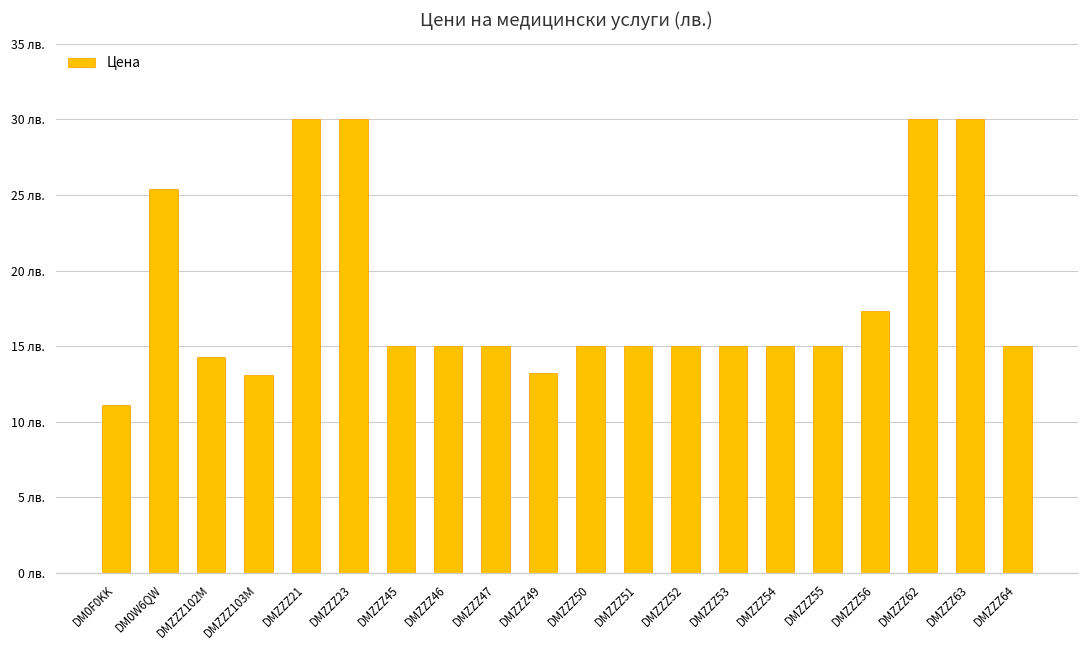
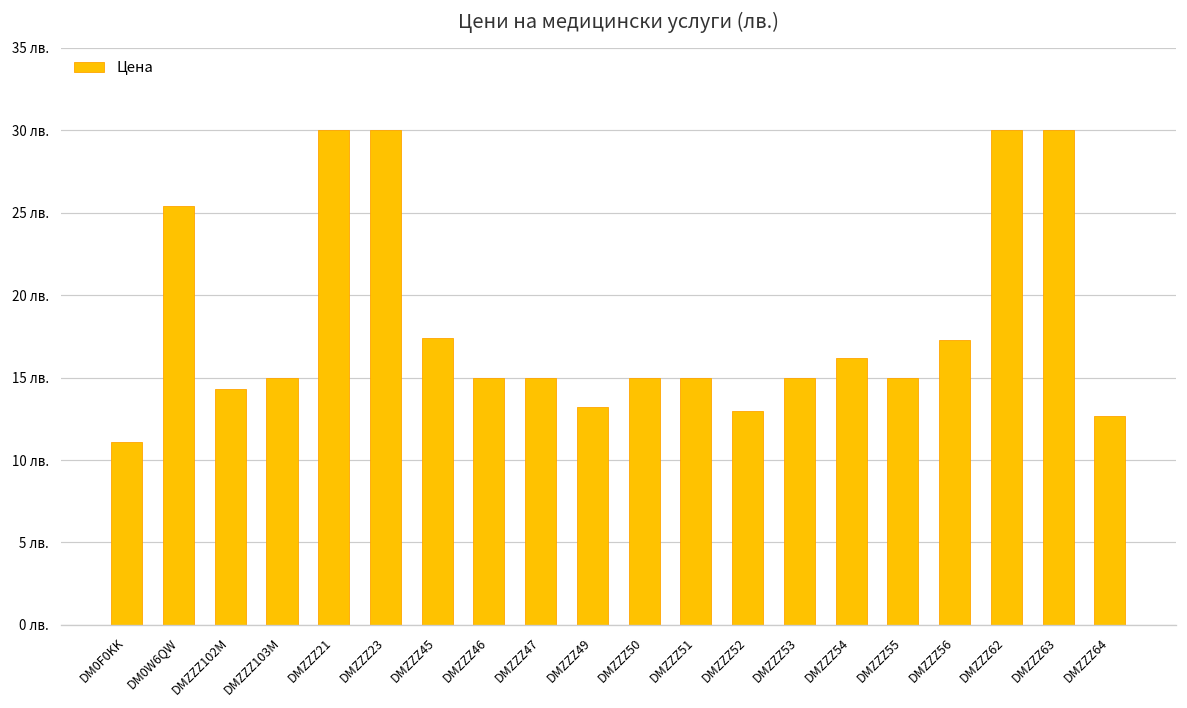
  {
    "DM0F0KK": "11.1 лв.",
    "DM0W6QW": "25.4 лв.",
    "DMZZZ102M": "14.3 лв.",
-   "DMZZZ103M": "13.1 лв.",
+   "DMZZZ103M": "15.0 лв.",
    "DMZZZ21": "30.0 лв.",
    "DMZZZ23": "30.0 лв.",
-   "DMZZZ45": "15.0 лв.",
+   "DMZZZ45": "17.4 лв.",
    "DMZZZ46": "15.0 лв.",
    "DMZZZ47": "15.0 лв.",
    "DMZZZ49": "13.2 лв.",
    "DMZZZ50": "15.0 лв.",
    "DMZZZ51": "15.0 лв.",
-   "DMZZZ52": "15 лв.",
+   "DMZZZ52": "13 лв.",
    "DMZZZ53": "15.0 лв.",
-   "DMZZZ54": "15.0 лв.",
+   "DMZZZ54": "16.2 лв.",
    "DMZZZ55": "15.0 лв.",
    "DMZZZ56": "17.3 лв.",
    "DMZZZ62": "30.0 лв.",
    "DMZZZ63": "30.0 лв.",
-   "DMZZZ64": "15.0 лв."
+   "DMZZZ64": "12.7 лв."
  }
